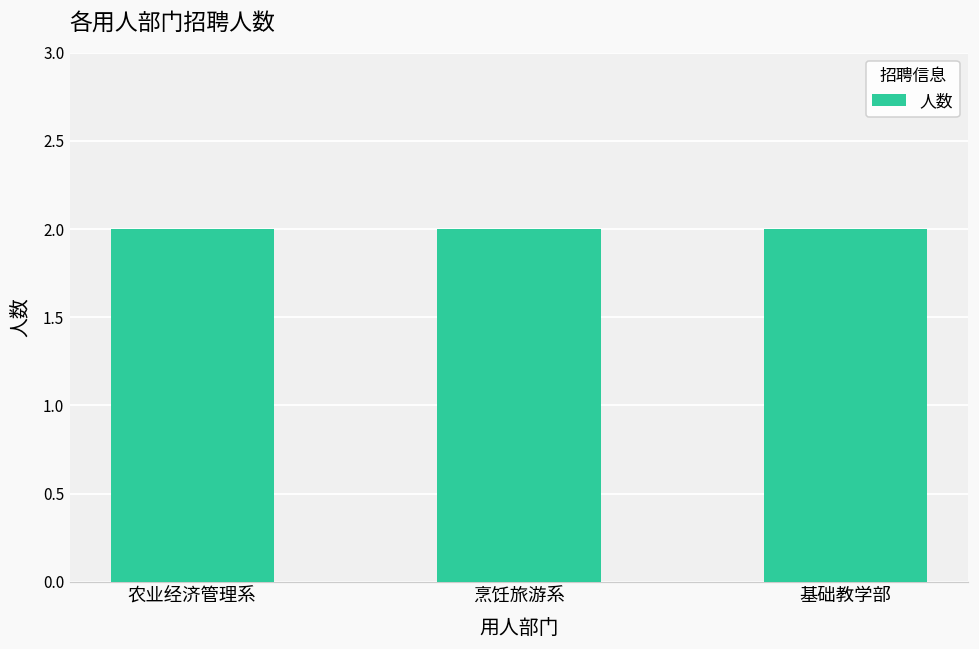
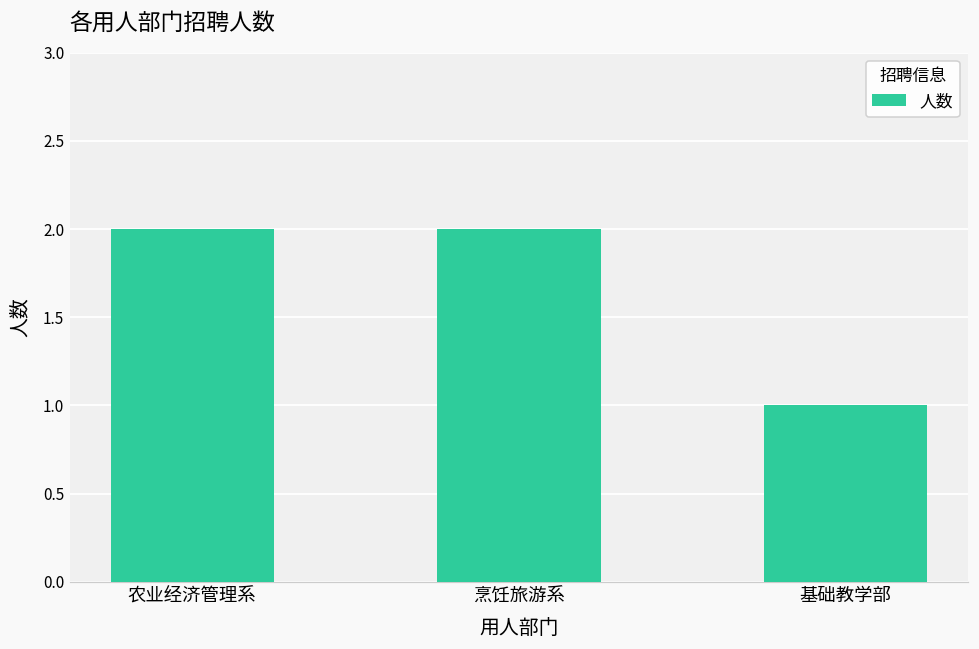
  {
    "农业经济管理系": 2,
    "烹饪旅游系": 2,
-   "基础教学部": 2
+   "基础教学部": 1
  }
